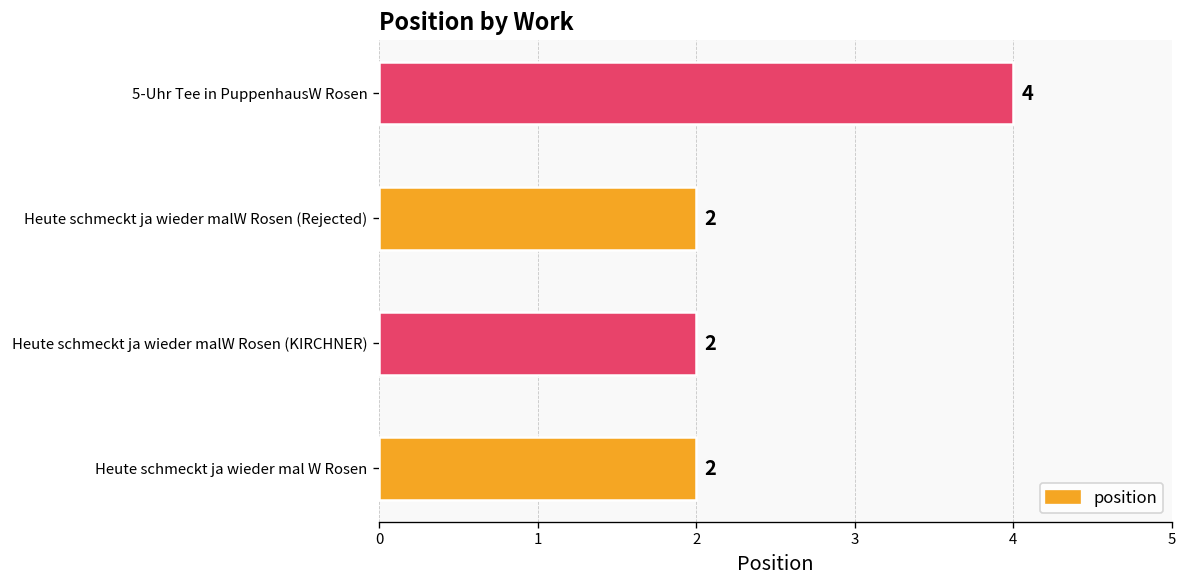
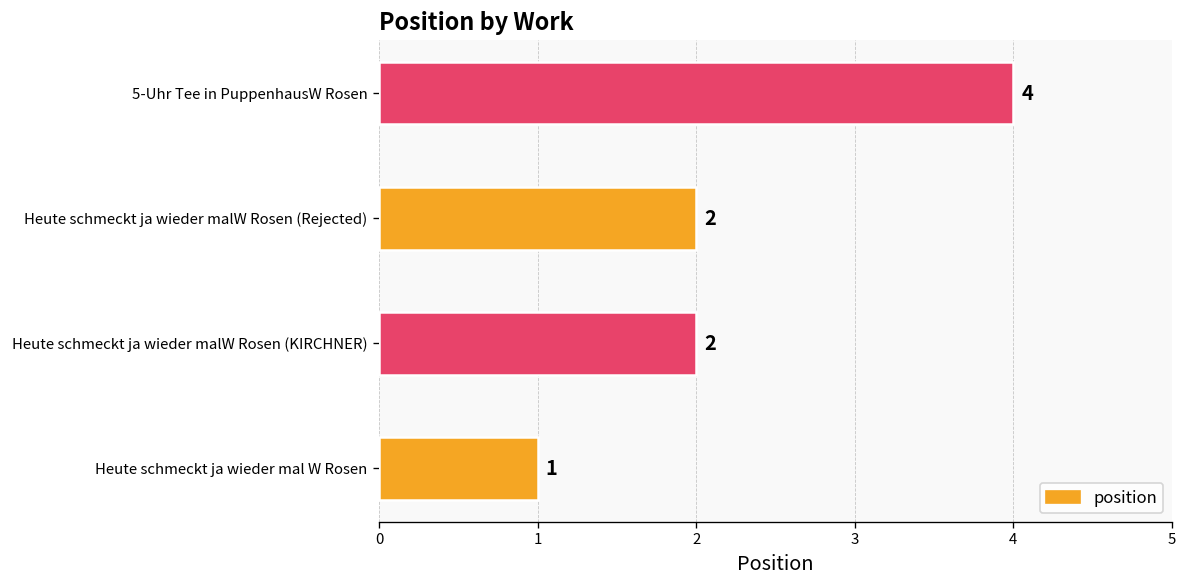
  {
    "5-Uhr Tee in PuppenhausW Rosen": 4,
    "Heute schmeckt ja wieder malW Rosen (Rejected)": 2,
    "Heute schmeckt ja wieder malW Rosen (KIRCHNER)": 2,
-   "Heute schmeckt ja wieder mal W Rosen": 2
+   "Heute schmeckt ja wieder mal W Rosen": 1
  }
